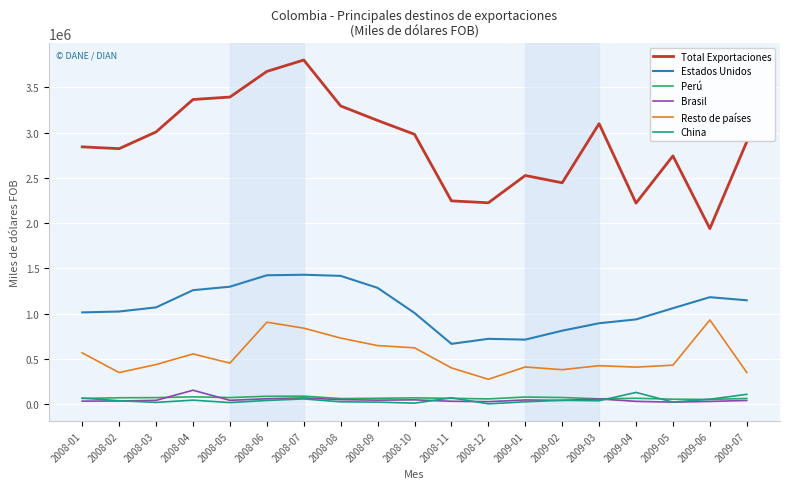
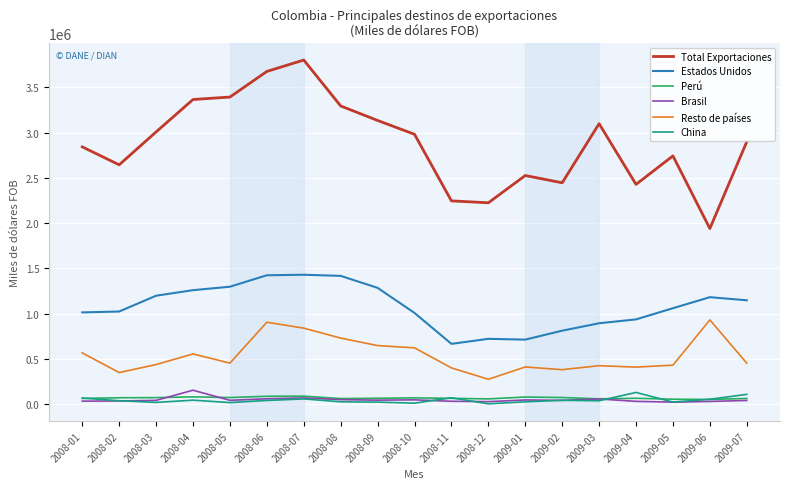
  {
    "Total Exportaciones": {
      "2008-01": 2800000,
-     "2008-02": 2800000,
+     "2008-02": 2600000,
      "2008-03": 3000000,
      "2008-04": 3400000,
      "2008-05": 3400000,
      "2008-06": 3700000,
      "2008-07": 3800000,
      "2008-08": 3300000,
      "2008-09": 3100000,
      "2008-10": 3000000,
      "2008-11": 2200000,
      "2008-12": 2200000,
      "2009-01": 2500000,
      "2009-02": 2400000,
      "2009-03": 3100000,
-     "2009-04": 2200000,
+     "2009-04": 2400000,
      "2009-05": 2700000,
      "2009-06": 1900000,
      "2009-07": 2900000
    },
    "Estados Unidos": {
      "2008-01": 1000000,
      "2008-02": 1000000,
-     "2008-03": 1100000,
+     "2008-03": 1200000,
      "2008-04": 1300000,
      "2008-05": 1300000,
      "2008-06": 1400000,
      "2008-07": 1400000,
      "2008-08": 1400000,
      "2008-09": 1300000,
      "2008-10": 1000000,
      "2008-11": 700000,
      "2008-12": 700000,
      "2009-01": 700000,
      "2009-02": 800000,
      "2009-03": 900000,
      "2009-04": 900000,
      "2009-05": 1100000,
      "2009-06": 1200000,
      "2009-07": 1100000
    },
    "Brasil": {
      "2008-01": 0,
      "2008-04": 200000,
      "2008-11": 0,
      "2009-04": 0
    },
    "Resto de países": {
      "2008-01": 600000,
      "2008-02": 300000,
      "2008-03": 400000,
      "2008-04": 600000,
      "2008-05": 500000,
      "2008-06": 900000,
      "2008-07": 800000,
      "2008-08": 700000,
      "2008-09": 600000,
      "2008-10": 600000,
      "2008-11": 400000,
      "2008-12": 300000,
      "2009-01": 400000,
      "2009-02": 400000,
      "2009-03": 400000,
      "2009-04": 400000,
      "2009-05": 400000,
      "2009-06": 900000,
-     "2009-07": 300000
+     "2009-07": 500000
    }
  }
